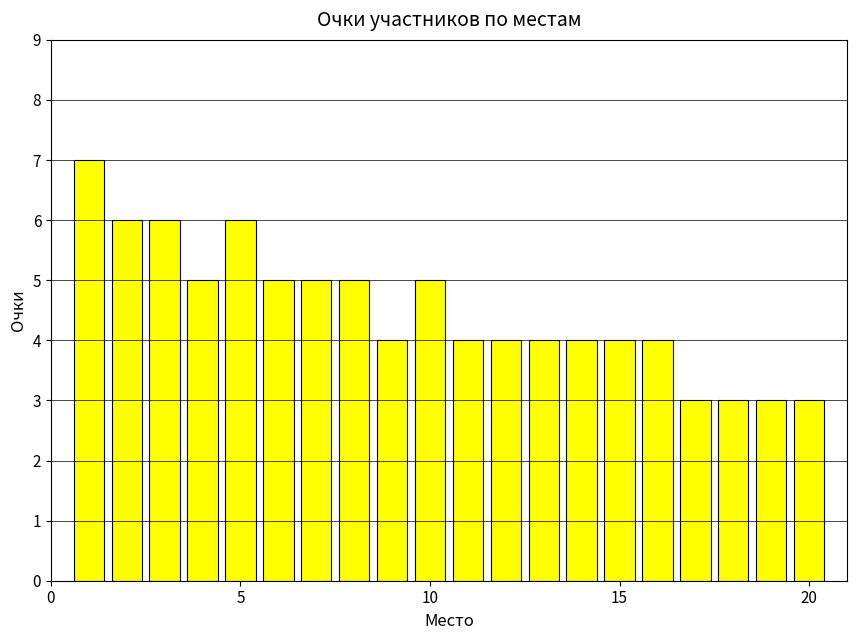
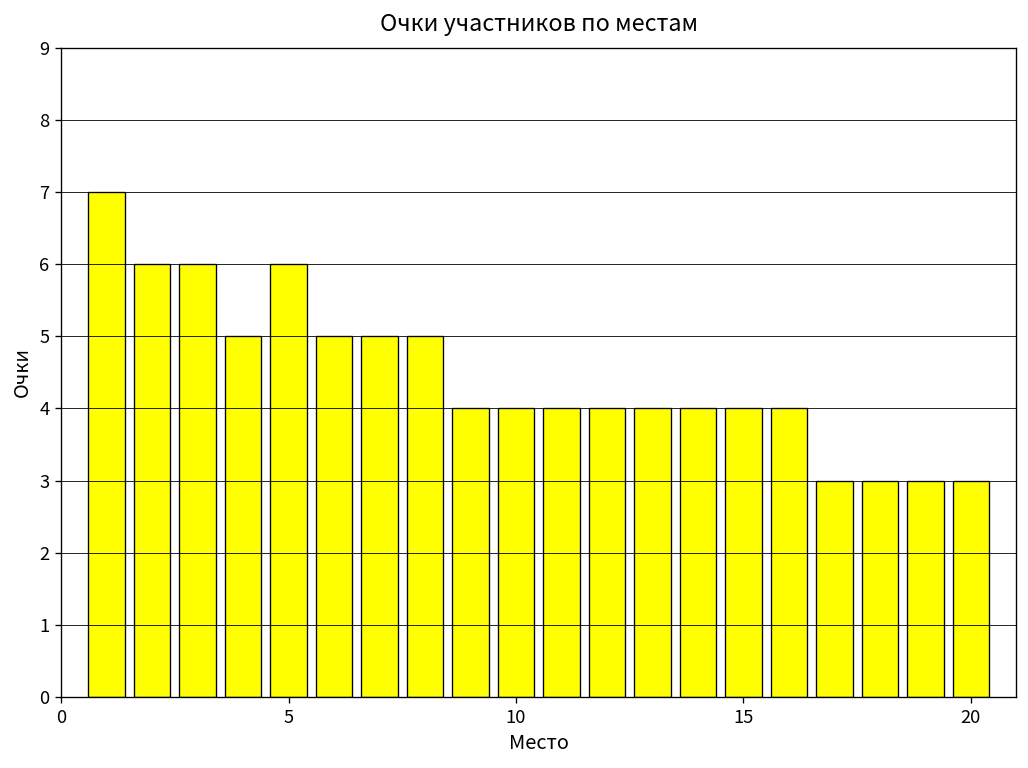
  {
    "5": 6,
-   "10": 5,
+   "10": 4,
    "15": 4,
    "20": 3
  }
